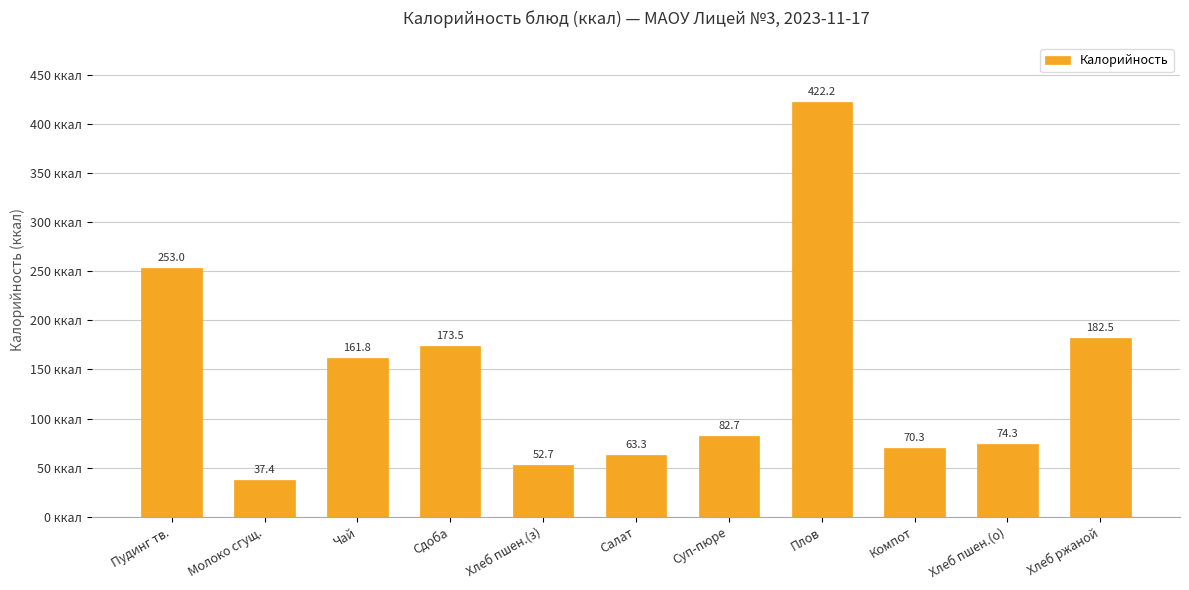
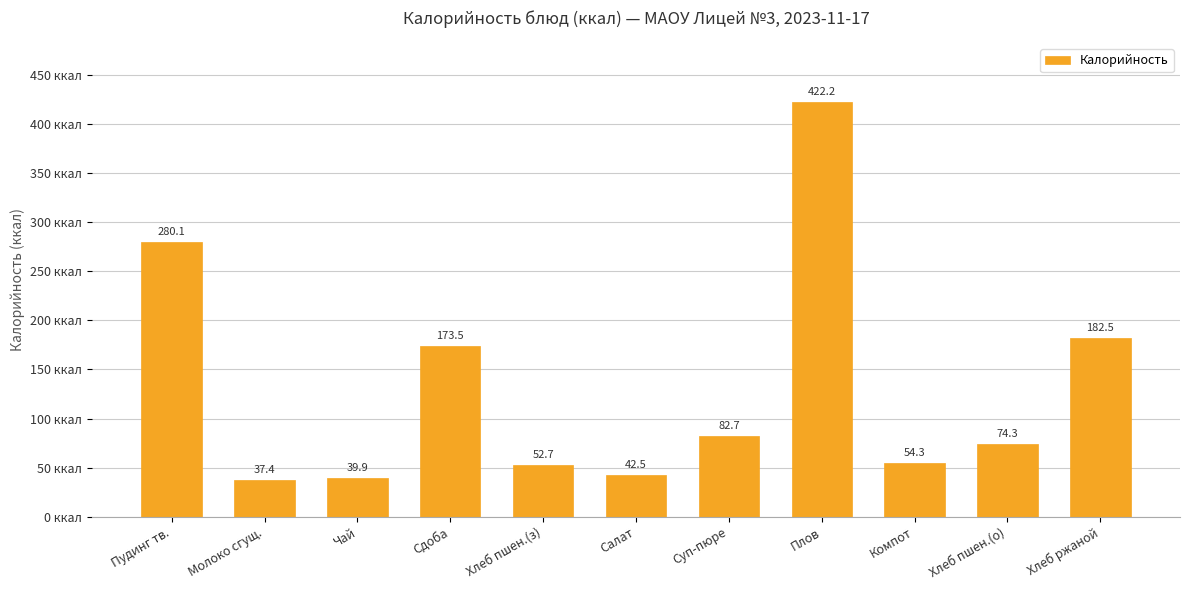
  {
-   "Пудинг тв.": 253.0,
+   "Пудинг тв.": 280.1,
    "Молоко сгущ.": 37.4,
-   "Чай": 161.8,
+   "Чай": 39.9,
    "Сдоба": 173.5,
    "Хлеб пшен.(з)": 52.7,
-   "Салат": 63.3,
+   "Салат": 42.5,
    "Суп-пюре": 82.7,
    "Плов": 422.2,
-   "Компот": 70.3,
+   "Компот": 54.3,
    "Хлеб пшен.(о)": 74.3,
    "Хлеб ржаной": 182.5
  }
